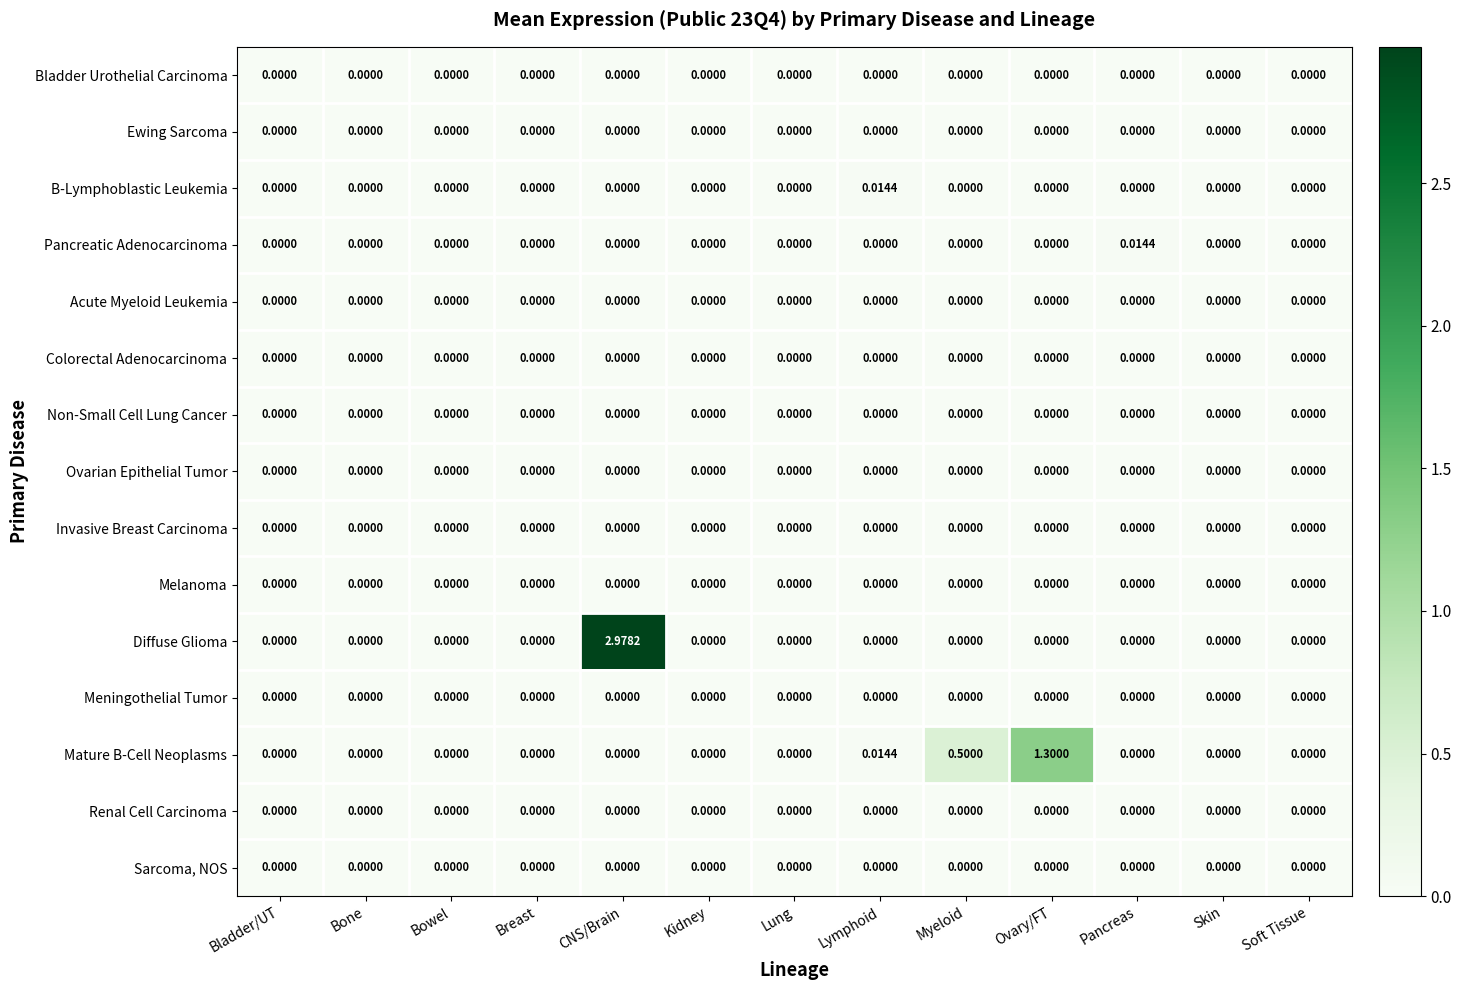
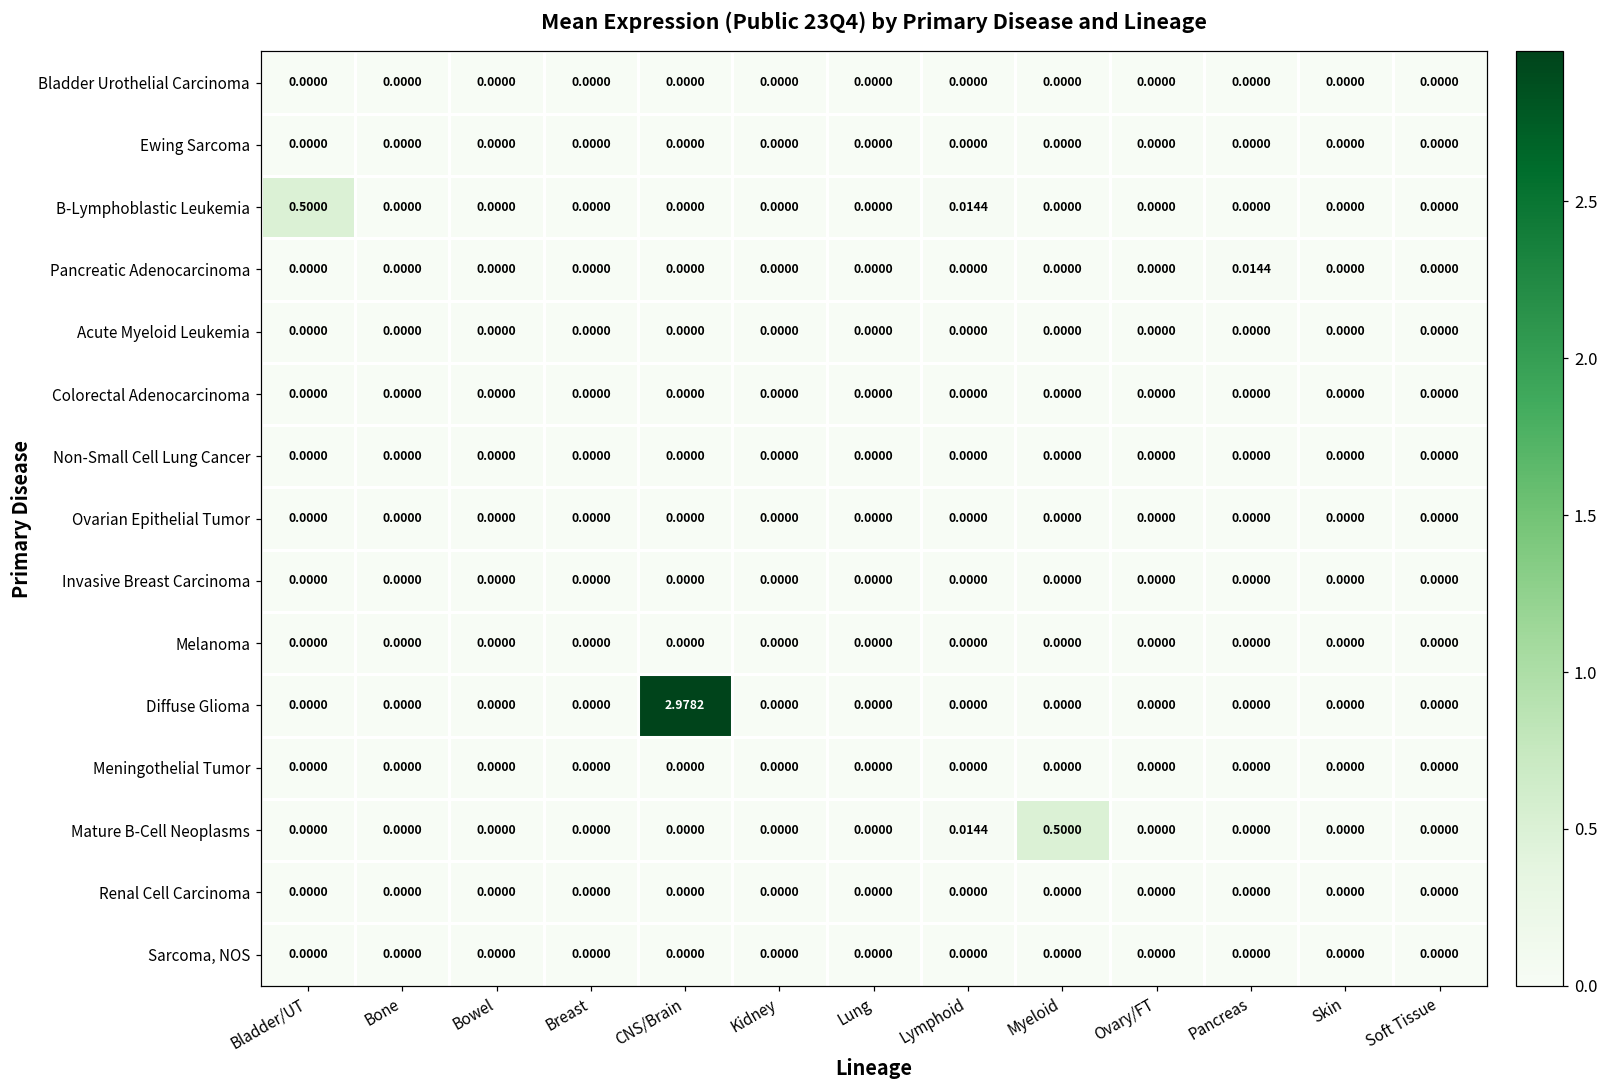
  {
    "Bladder Urothelial Carcinoma": {
      "Bladder/UT": 0.0000,
      "Bone": 0.0000,
      "Bowel": 0.0000,
      "Breast": 0.0000,
      "CNS/Brain": 0.0000,
      "Kidney": 0.0000,
      "Lung": 0.0000,
      "Lymphoid": 0.0000,
      "Myeloid": 0.0000,
      "Ovary/FT": 0.0000,
      "Pancreas": 0.0000,
      "Skin": 0.0000,
      "Soft Tissue": 0.0000
    },
    "Ewing Sarcoma": {
      "Bladder/UT": 0.0000,
      "Bone": 0.0000,
      "Bowel": 0.0000,
      "Breast": 0.0000,
      "CNS/Brain": 0.0000,
      "Kidney": 0.0000,
      "Lung": 0.0000,
      "Lymphoid": 0.0000,
      "Myeloid": 0.0000,
      "Ovary/FT": 0.0000,
      "Pancreas": 0.0000,
      "Skin": 0.0000,
      "Soft Tissue": 0.0000
    },
    "B-Lymphoblastic Leukemia": {
-     "Bladder/UT": 0.0000,
+     "Bladder/UT": 0.5000,
      "Bone": 0.0000,
      "Bowel": 0.0000,
      "Breast": 0.0000,
      "CNS/Brain": 0.0000,
      "Kidney": 0.0000,
      "Lung": 0.0000,
      "Lymphoid": 0.0144,
      "Myeloid": 0.0000,
      "Ovary/FT": 0.0000,
      "Pancreas": 0.0000,
      "Skin": 0.0000,
      "Soft Tissue": 0.0000
    },
    "Pancreatic Adenocarcinoma": {
      "Bladder/UT": 0.0000,
      "Bone": 0.0000,
      "Bowel": 0.0000,
      "Breast": 0.0000,
      "CNS/Brain": 0.0000,
      "Kidney": 0.0000,
      "Lung": 0.0000,
      "Lymphoid": 0.0000,
      "Myeloid": 0.0000,
      "Ovary/FT": 0.0000,
      "Pancreas": 0.0144,
      "Skin": 0.0000,
      "Soft Tissue": 0.0000
    },
    "Acute Myeloid Leukemia": {
      "Bladder/UT": 0.0000,
      "Bone": 0.0000,
      "Bowel": 0.0000,
      "Breast": 0.0000,
      "CNS/Brain": 0.0000,
      "Kidney": 0.0000,
      "Lung": 0.0000,
      "Lymphoid": 0.0000,
      "Myeloid": 0.0000,
      "Ovary/FT": 0.0000,
      "Pancreas": 0.0000,
      "Skin": 0.0000,
      "Soft Tissue": 0.0000
    },
    "Colorectal Adenocarcinoma": {
      "Bladder/UT": 0.0000,
      "Bone": 0.0000,
      "Bowel": 0.0000,
      "Breast": 0.0000,
      "CNS/Brain": 0.0000,
      "Kidney": 0.0000,
      "Lung": 0.0000,
      "Lymphoid": 0.0000,
      "Myeloid": 0.0000,
      "Ovary/FT": 0.0000,
      "Pancreas": 0.0000,
      "Skin": 0.0000,
      "Soft Tissue": 0.0000
    },
    "Non-Small Cell Lung Cancer": {
      "Bladder/UT": 0.0000,
      "Bone": 0.0000,
      "Bowel": 0.0000,
      "Breast": 0.0000,
      "CNS/Brain": 0.0000,
      "Kidney": 0.0000,
      "Lung": 0.0000,
      "Lymphoid": 0.0000,
      "Myeloid": 0.0000,
      "Ovary/FT": 0.0000,
      "Pancreas": 0.0000,
      "Skin": 0.0000,
      "Soft Tissue": 0.0000
    },
    "Ovarian Epithelial Tumor": {
      "Bladder/UT": 0.0000,
      "Bone": 0.0000,
      "Bowel": 0.0000,
      "Breast": 0.0000,
      "CNS/Brain": 0.0000,
      "Kidney": 0.0000,
      "Lung": 0.0000,
      "Lymphoid": 0.0000,
      "Myeloid": 0.0000,
      "Ovary/FT": 0.0000,
      "Pancreas": 0.0000,
      "Skin": 0.0000,
      "Soft Tissue": 0.0000
    },
    "Invasive Breast Carcinoma": {
      "Bladder/UT": 0.0000,
      "Bone": 0.0000,
      "Bowel": 0.0000,
      "Breast": 0.0000,
      "CNS/Brain": 0.0000,
      "Kidney": 0.0000,
      "Lung": 0.0000,
      "Lymphoid": 0.0000,
      "Myeloid": 0.0000,
      "Ovary/FT": 0.0000,
      "Pancreas": 0.0000,
      "Skin": 0.0000,
      "Soft Tissue": 0.0000
    },
    "Melanoma": {
      "Bladder/UT": 0.0000,
      "Bone": 0.0000,
      "Bowel": 0.0000,
      "Breast": 0.0000,
      "CNS/Brain": 0.0000,
      "Kidney": 0.0000,
      "Lung": 0.0000,
      "Lymphoid": 0.0000,
      "Myeloid": 0.0000,
      "Ovary/FT": 0.0000,
      "Pancreas": 0.0000,
      "Skin": 0.0000,
      "Soft Tissue": 0.0000
    },
    "Diffuse Glioma": {
      "Bladder/UT": 0.0000,
      "Bone": 0.0000,
      "Bowel": 0.0000,
      "Breast": 0.0000,
      "CNS/Brain": 2.9782,
      "Kidney": 0.0000,
      "Lung": 0.0000,
      "Lymphoid": 0.0000,
      "Myeloid": 0.0000,
      "Ovary/FT": 0.0000,
      "Pancreas": 0.0000,
      "Skin": 0.0000,
      "Soft Tissue": 0.0000
    },
    "Meningothelial Tumor": {
      "Bladder/UT": 0.0000,
      "Bone": 0.0000,
      "Bowel": 0.0000,
      "Breast": 0.0000,
      "CNS/Brain": 0.0000,
      "Kidney": 0.0000,
      "Lung": 0.0000,
      "Lymphoid": 0.0000,
      "Myeloid": 0.0000,
      "Ovary/FT": 0.0000,
      "Pancreas": 0.0000,
      "Skin": 0.0000,
      "Soft Tissue": 0.0000
    },
    "Mature B-Cell Neoplasms": {
      "Bladder/UT": 0.0000,
      "Bone": 0.0000,
      "Bowel": 0.0000,
      "Breast": 0.0000,
      "CNS/Brain": 0.0000,
      "Kidney": 0.0000,
      "Lung": 0.0000,
      "Lymphoid": 0.0144,
      "Myeloid": 0.5000,
-     "Ovary/FT": 1.3000,
+     "Ovary/FT": 0.0000,
      "Pancreas": 0.0000,
      "Skin": 0.0000,
      "Soft Tissue": 0.0000
    },
    "Renal Cell Carcinoma": {
      "Bladder/UT": 0.0000,
      "Bone": 0.0000,
      "Bowel": 0.0000,
      "Breast": 0.0000,
      "CNS/Brain": 0.0000,
      "Kidney": 0.0000,
      "Lung": 0.0000,
      "Lymphoid": 0.0000,
      "Myeloid": 0.0000,
      "Ovary/FT": 0.0000,
      "Pancreas": 0.0000,
      "Skin": 0.0000,
      "Soft Tissue": 0.0000
    },
    "Sarcoma, NOS": {
      "Bladder/UT": 0.0000,
      "Bone": 0.0000,
      "Bowel": 0.0000,
      "Breast": 0.0000,
      "CNS/Brain": 0.0000,
      "Kidney": 0.0000,
      "Lung": 0.0000,
      "Lymphoid": 0.0000,
      "Myeloid": 0.0000,
      "Ovary/FT": 0.0000,
      "Pancreas": 0.0000,
      "Skin": 0.0000,
      "Soft Tissue": 0.0000
    }
  }
